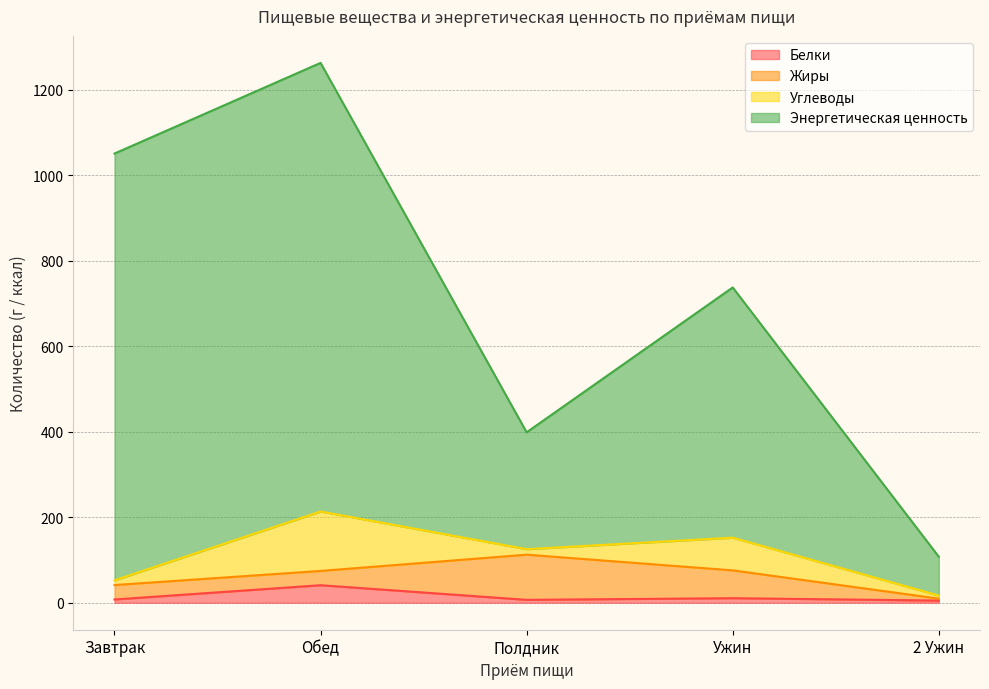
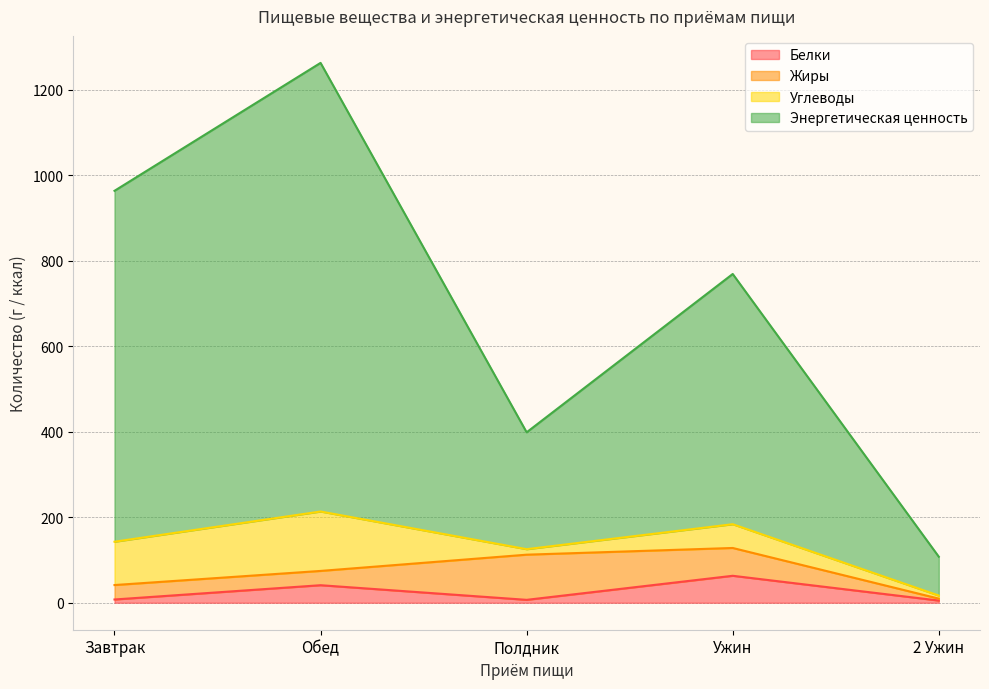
  {
    "Белки": {
      "Завтрак": 10,
      "Обед": 40,
      "Полдник": 10,
-     "Ужин": 10
+     "Ужин": 60
    },
    "Жиры": {
      "Завтрак": 30,
      "Обед": 30,
      "Полдник": 110,
      "Ужин": 70
    },
    "Углеводы": {
-     "Завтрак": 10,
+     "Завтрак": 100,
      "Обед": 140,
      "Полдник": 10,
-     "Ужин": 80,
+     "Ужин": 60,
      "2 Ужин": 10
    },
    "Энергетическая ценность": {
-     "Завтрак": 1000,
+     "Завтрак": 820,
      "Обед": 1050,
      "Полдник": 270,
      "Ужин": 590,
      "2 Ужин": 90
    }
  }
